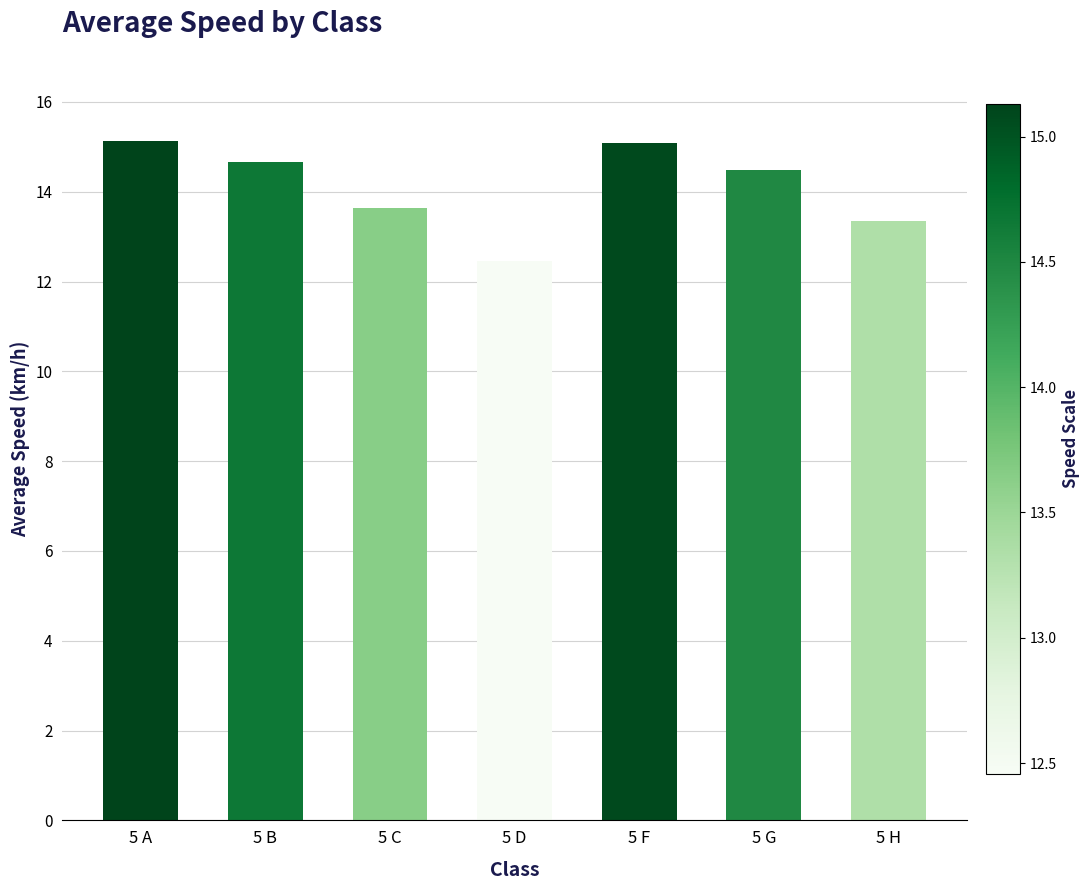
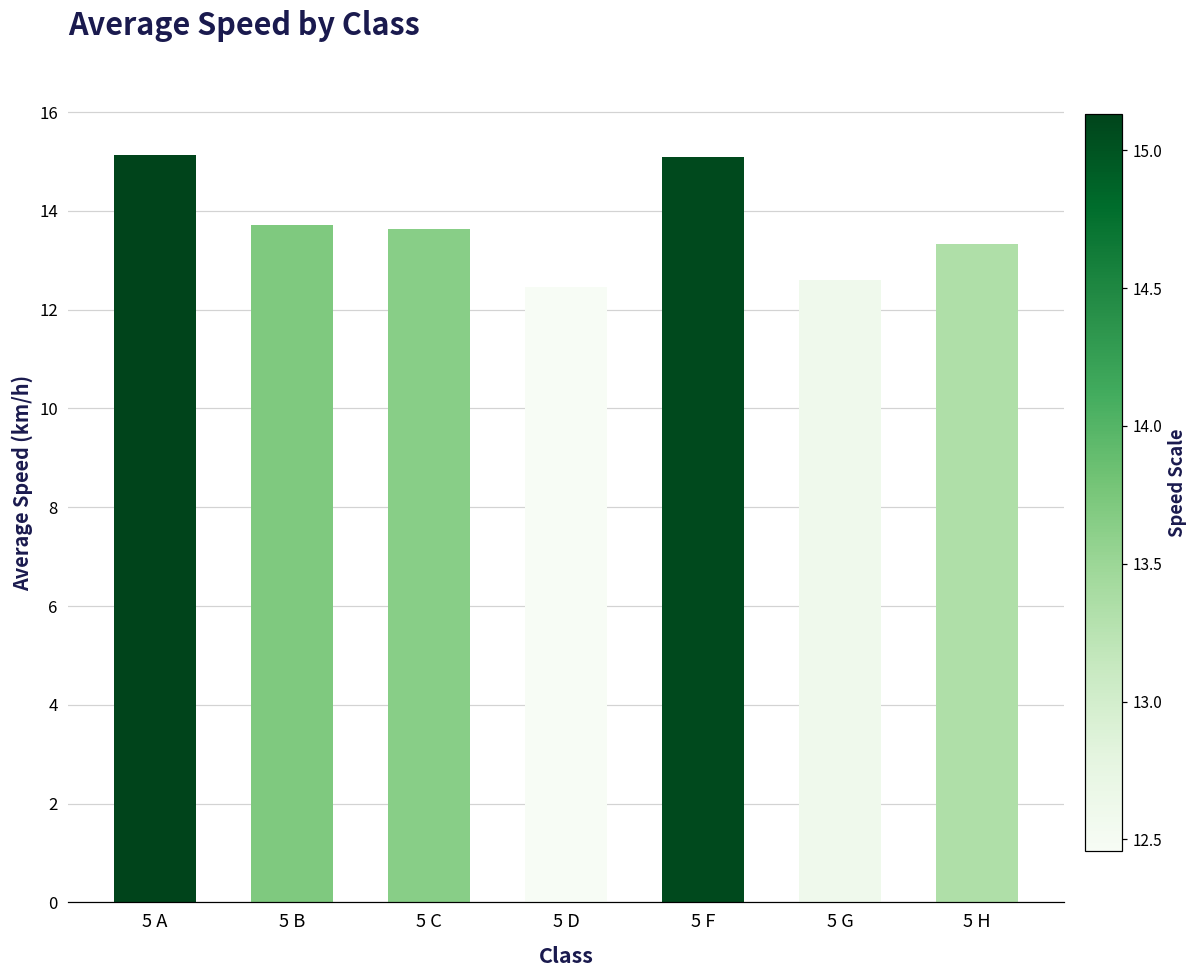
  {
    "5 A": 15.1,
-   "5 B": 14.7,
+   "5 B": 13.7,
    "5 C": 13.6,
    "5 D": 12.5,
    "5 F": 15.1,
-   "5 G": 14.5,
+   "5 G": 12.6,
    "5 H": 13.3
  }
